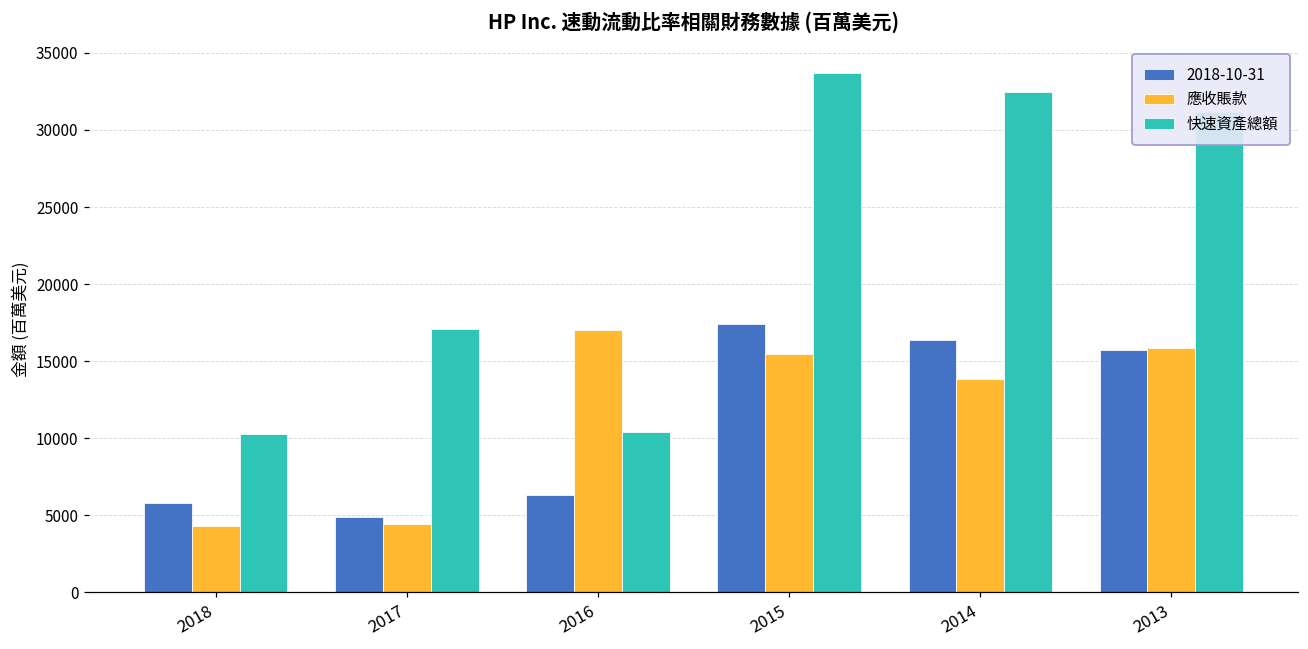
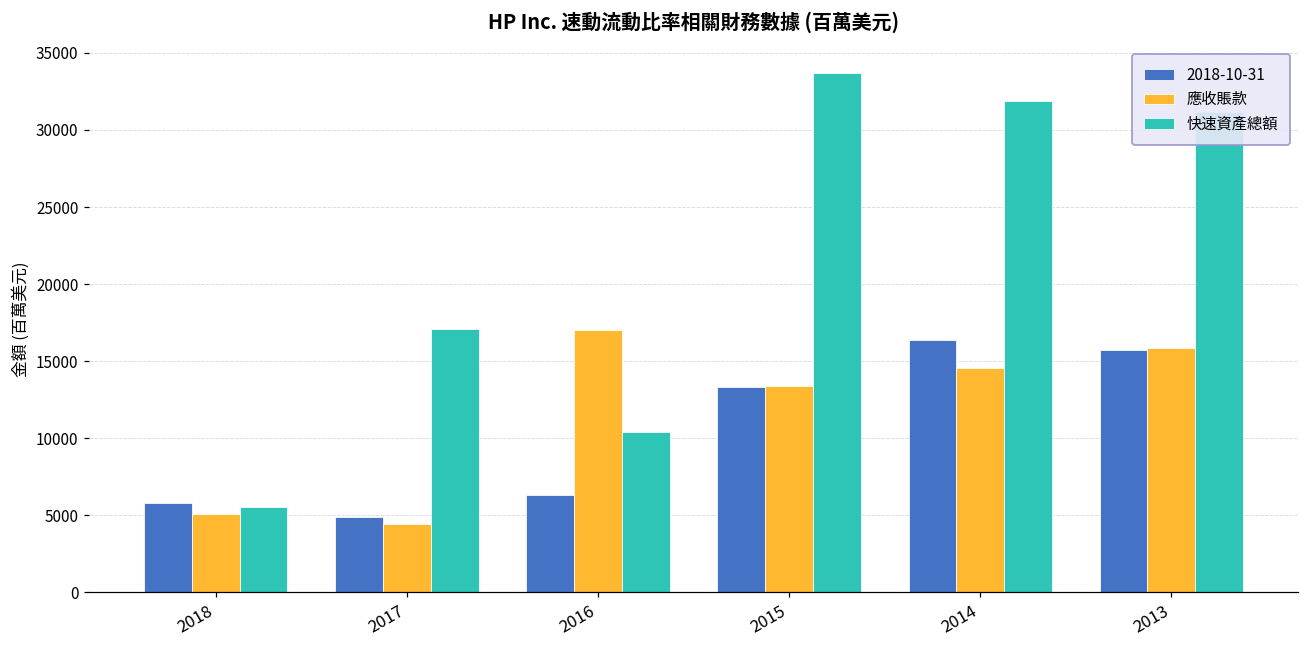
  {
    "2018-10-31": {
      "2018": 5800,
      "2017": 4900,
      "2016": 6300,
-     "2015": 17400,
+     "2015": 13300,
      "2014": 16400,
      "2013": 15700
    },
    "應收賬款": {
-     "2018": 4300,
+     "2018": 5100,
      "2017": 4400,
      "2016": 17000,
-     "2015": 15500,
-     "2014": 13800,
+     "2015": 13400,
+     "2014": 14500,
      "2013": 15900
    },
    "快速資產總額": {
-     "2018": 10300,
+     "2018": 5500,
      "2017": 17100,
      "2016": 10400,
      "2015": 33700,
-     "2014": 32500
+     "2014": 31900
    }
  }
